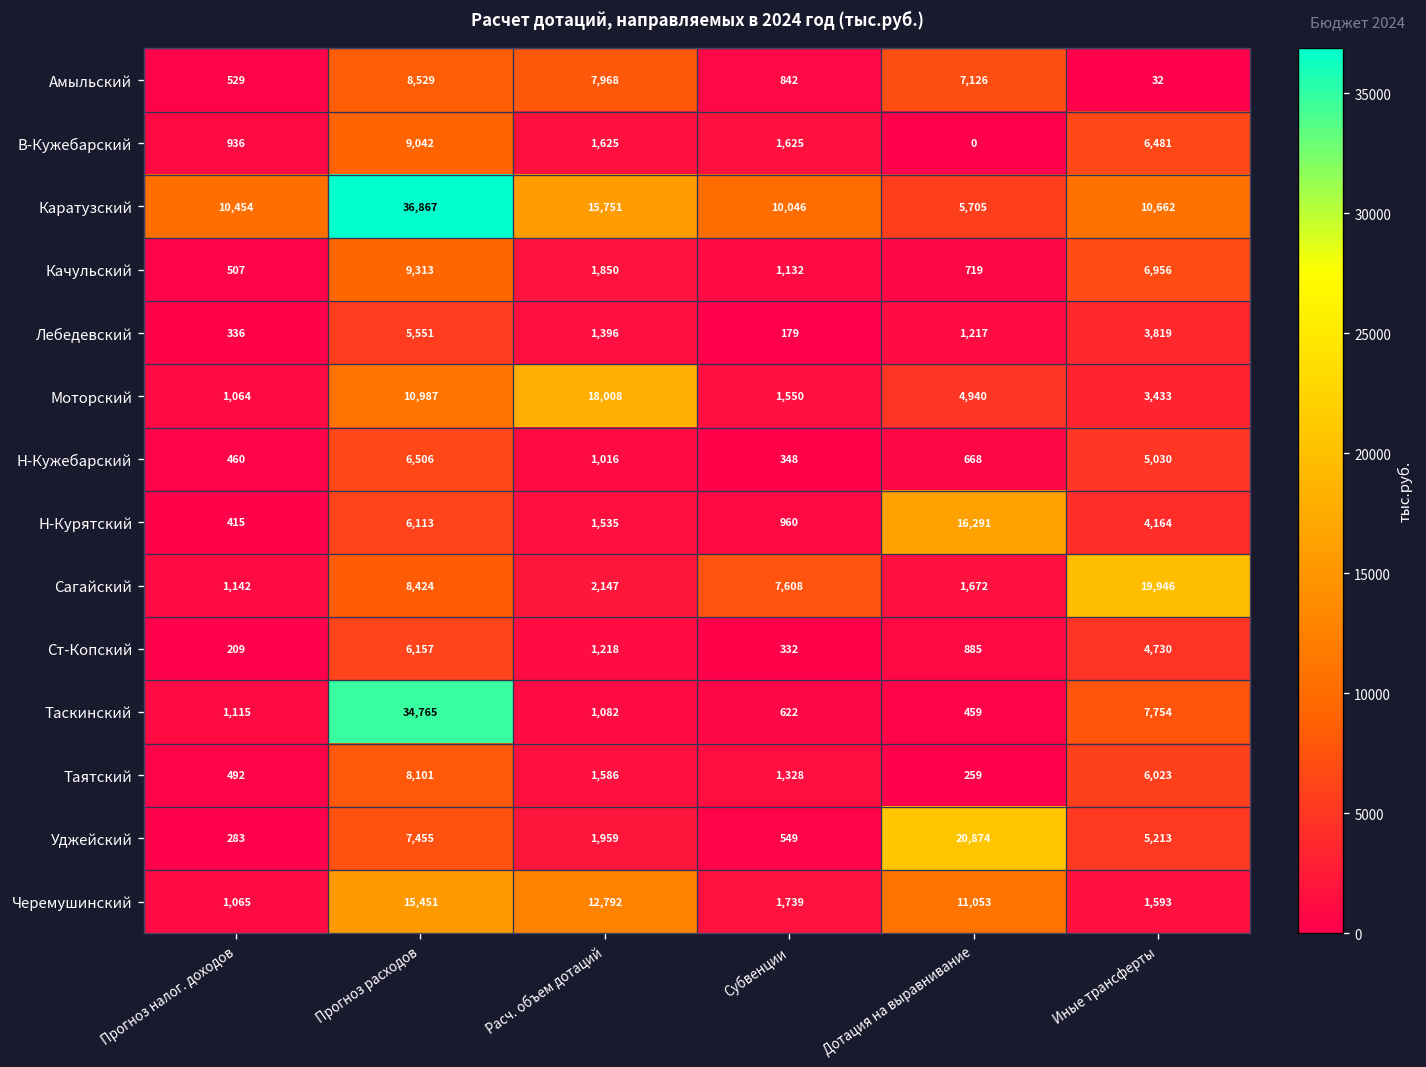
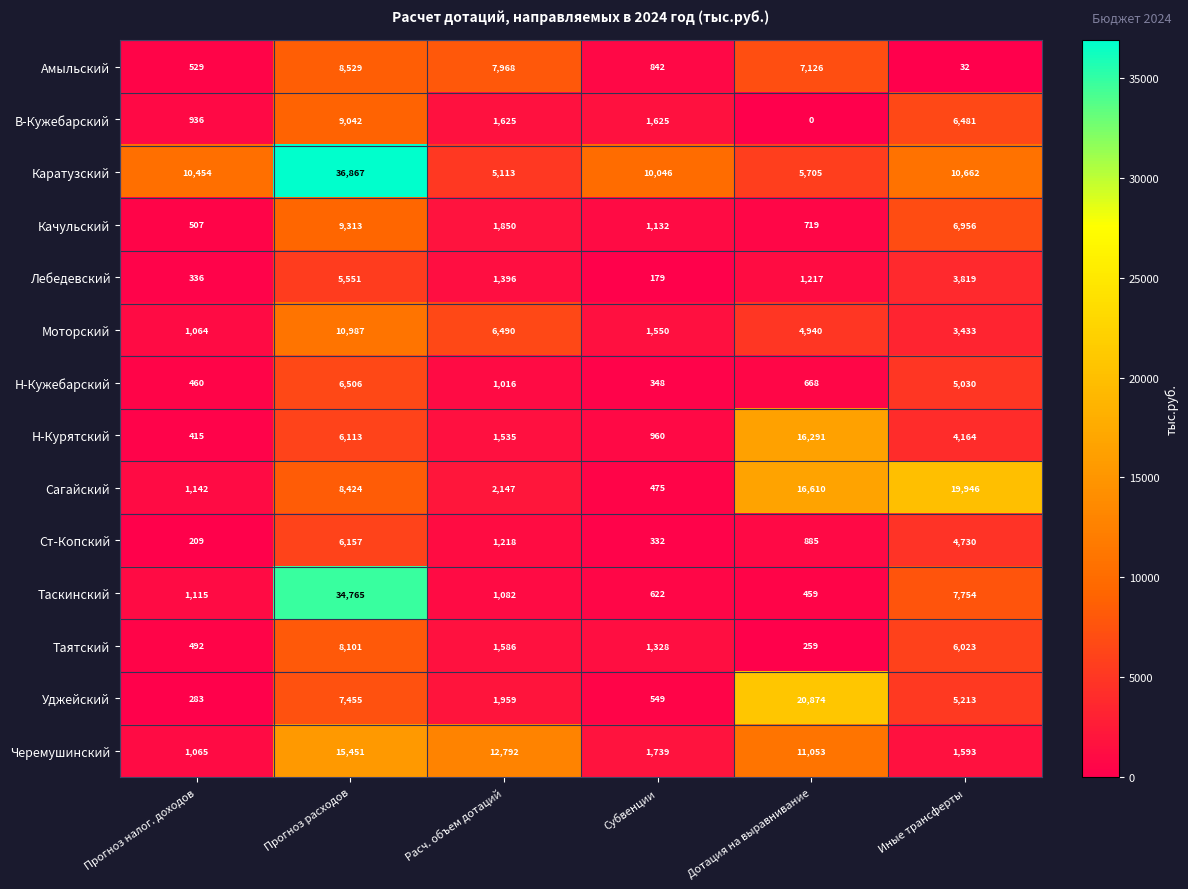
  {
    "Амыльский": {
      "Прогноз налог. доходов": "529",
      "Прогноз расходов": "8,529",
      "Расч. объем дотаций": "7,968",
      "Субвенции": "842",
      "Дотация на выравнивание": "7,126",
      "Иные трансферты": "32"
    },
    "В-Кужебарский": {
      "Прогноз налог. доходов": "936",
      "Прогноз расходов": "9,042",
      "Расч. объем дотаций": "1,625",
      "Субвенции": "1,625",
      "Дотация на выравнивание": "0",
      "Иные трансферты": "6,481"
    },
    "Каратузский": {
      "Прогноз налог. доходов": "10,454",
      "Прогноз расходов": "36,867",
-     "Расч. объем дотаций": "15,751",
+     "Расч. объем дотаций": "5,113",
      "Субвенции": "10,046",
      "Дотация на выравнивание": "5,705",
      "Иные трансферты": "10,662"
    },
    "Качульский": {
      "Прогноз налог. доходов": "507",
      "Прогноз расходов": "9,313",
      "Расч. объем дотаций": "1,850",
      "Субвенции": "1,132",
      "Дотация на выравнивание": "719",
      "Иные трансферты": "6,956"
    },
    "Лебедевский": {
      "Прогноз налог. доходов": "336",
      "Прогноз расходов": "5,551",
      "Расч. объем дотаций": "1,396",
      "Субвенции": "179",
      "Дотация на выравнивание": "1,217",
      "Иные трансферты": "3,819"
    },
    "Моторский": {
      "Прогноз налог. доходов": "1,064",
      "Прогноз расходов": "10,987",
-     "Расч. объем дотаций": "18,008",
+     "Расч. объем дотаций": "6,490",
      "Субвенции": "1,550",
      "Дотация на выравнивание": "4,940",
      "Иные трансферты": "3,433"
    },
    "Н-Кужебарский": {
      "Прогноз налог. доходов": "460",
      "Прогноз расходов": "6,506",
      "Расч. объем дотаций": "1,016",
      "Субвенции": "348",
      "Дотация на выравнивание": "668",
      "Иные трансферты": "5,030"
    },
    "Н-Курятский": {
      "Прогноз налог. доходов": "415",
      "Прогноз расходов": "6,113",
      "Расч. объем дотаций": "1,535",
      "Субвенции": "960",
      "Дотация на выравнивание": "16,291",
      "Иные трансферты": "4,164"
    },
    "Сагайский": {
      "Прогноз налог. доходов": "1,142",
      "Прогноз расходов": "8,424",
      "Расч. объем дотаций": "2,147",
-     "Субвенции": "7,608",
-     "Дотация на выравнивание": "1,672",
+     "Субвенции": "475",
+     "Дотация на выравнивание": "16,610",
      "Иные трансферты": "19,946"
    },
    "Ст-Копский": {
      "Прогноз налог. доходов": "209",
      "Прогноз расходов": "6,157",
      "Расч. объем дотаций": "1,218",
      "Субвенции": "332",
      "Дотация на выравнивание": "885",
      "Иные трансферты": "4,730"
    },
    "Таскинский": {
      "Прогноз налог. доходов": "1,115",
      "Прогноз расходов": "34,765",
      "Расч. объем дотаций": "1,082",
      "Субвенции": "622",
      "Дотация на выравнивание": "459",
      "Иные трансферты": "7,754"
    },
    "Таятский": {
      "Прогноз налог. доходов": "492",
      "Прогноз расходов": "8,101",
      "Расч. объем дотаций": "1,586",
      "Субвенции": "1,328",
      "Дотация на выравнивание": "259",
      "Иные трансферты": "6,023"
    },
    "Уджейский": {
      "Прогноз налог. доходов": "283",
      "Прогноз расходов": "7,455",
      "Расч. объем дотаций": "1,959",
      "Субвенции": "549",
      "Дотация на выравнивание": "20,874",
      "Иные трансферты": "5,213"
    },
    "Черемушинский": {
      "Прогноз налог. доходов": "1,065",
      "Прогноз расходов": "15,451",
      "Расч. объем дотаций": "12,792",
      "Субвенции": "1,739",
      "Дотация на выравнивание": "11,053",
      "Иные трансферты": "1,593"
    }
  }
